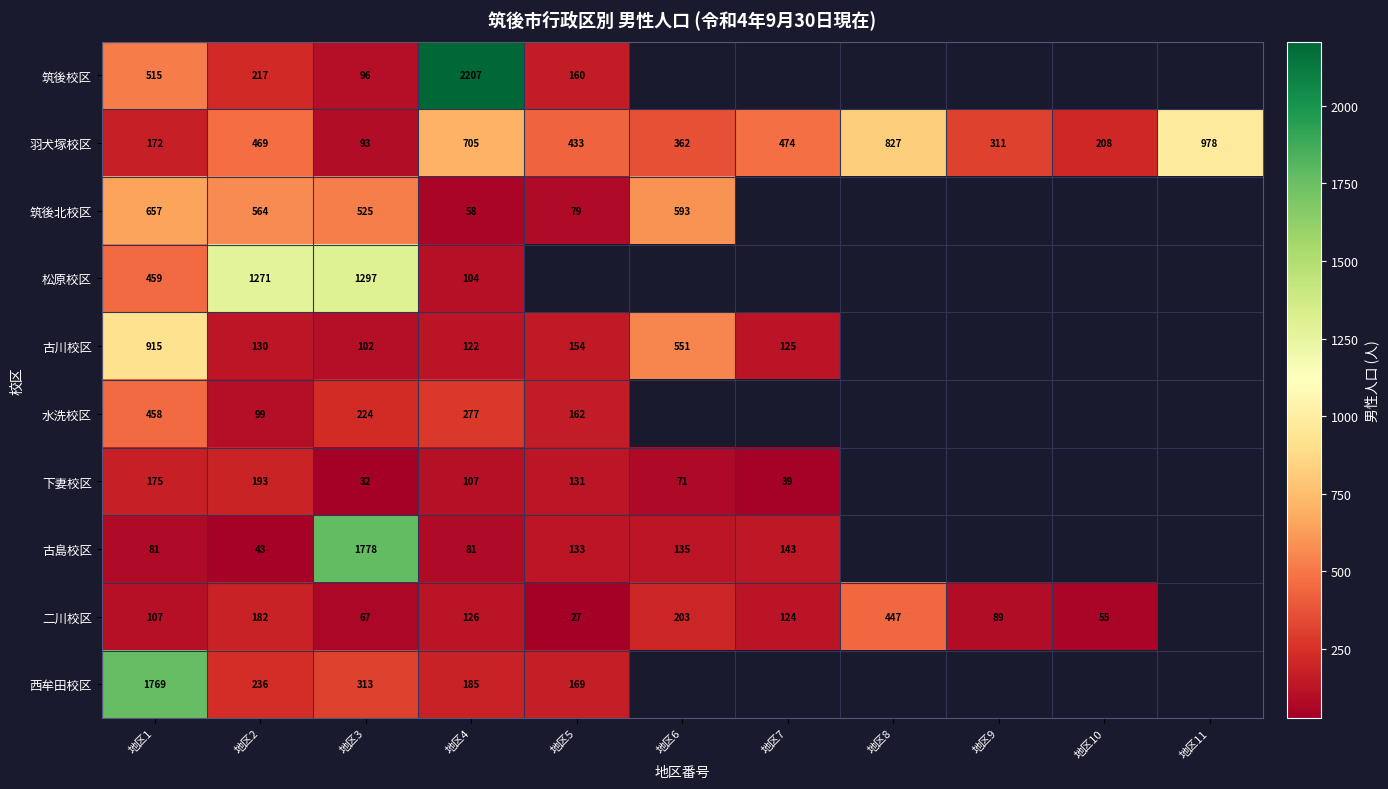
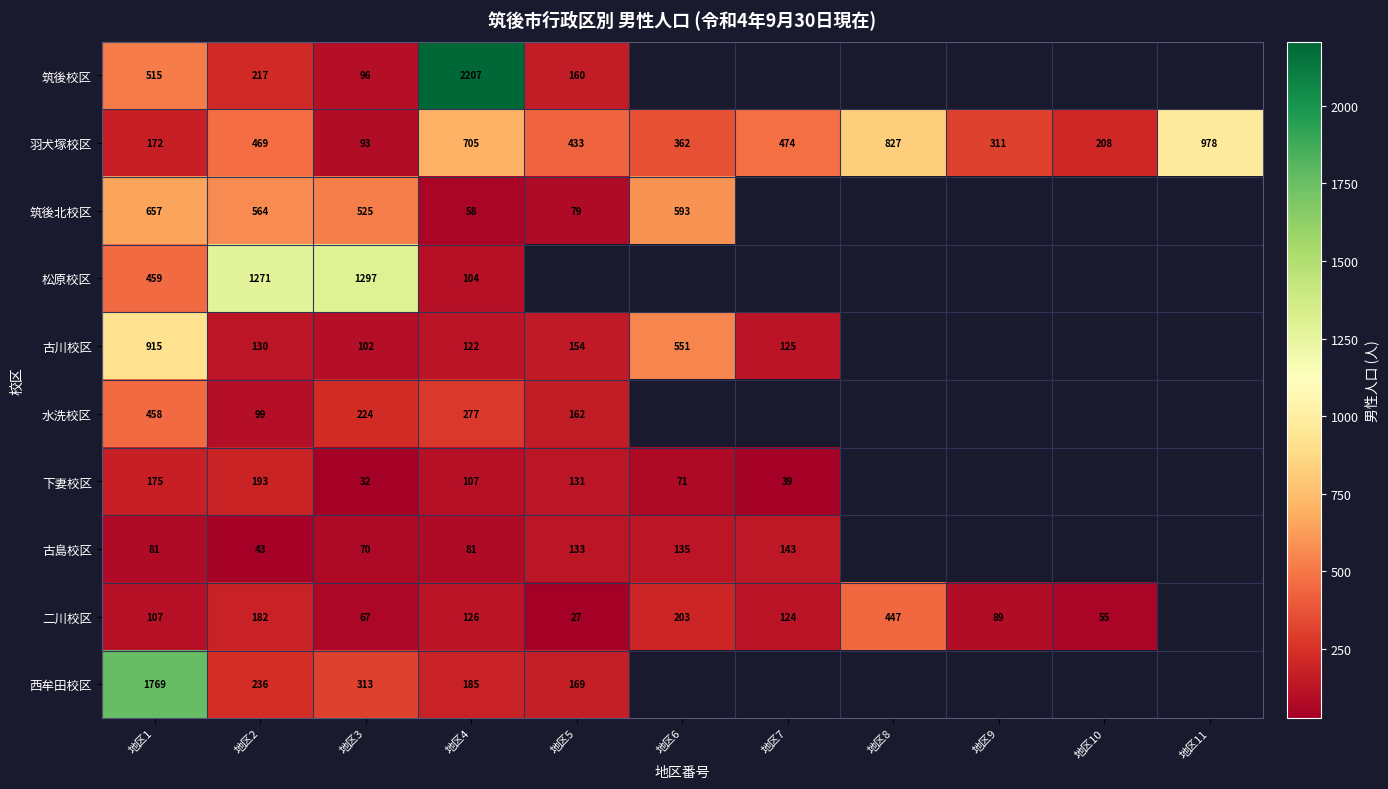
  {
    "筑後校区": {
      "地区1": 515,
      "地区2": 217,
      "地区3": 96,
      "地区4": 2207,
      "地区5": 160
    },
    "羽犬塚校区": {
      "地区1": 172,
      "地区2": 469,
      "地区3": 93,
      "地区4": 705,
      "地区5": 433,
      "地区6": 362,
      "地区7": 474,
      "地区8": 827,
      "地区9": 311,
      "地区10": 208,
      "地区11": 978
    },
    "筑後北校区": {
      "地区1": 657,
      "地区2": 564,
      "地区3": 525,
      "地区4": 58,
      "地区5": 79,
      "地区6": 593
    },
    "松原校区": {
      "地区1": 459,
      "地区2": 1271,
      "地区3": 1297,
      "地区4": 104
    },
    "古川校区": {
      "地区1": 915,
      "地区2": 130,
      "地区3": 102,
      "地区4": 122,
      "地区5": 154,
      "地区6": 551,
      "地区7": 125
    },
    "水洗校区": {
      "地区1": 458,
      "地区2": 99,
      "地区3": 224,
      "地区4": 277,
      "地区5": 162
    },
    "下妻校区": {
      "地区1": 175,
      "地区2": 193,
      "地区3": 32,
      "地区4": 107,
      "地区5": 131,
      "地区6": 71,
      "地区7": 39
    },
    "古島校区": {
      "地区1": 81,
      "地区2": 43,
-     "地区3": 1778,
+     "地区3": 70,
      "地区4": 81,
      "地区5": 133,
      "地区6": 135,
      "地区7": 143
    },
    "二川校区": {
      "地区1": 107,
      "地区2": 182,
      "地区3": 67,
      "地区4": 126,
      "地区5": 27,
      "地区6": 203,
      "地区7": 124,
      "地区8": 447,
      "地区9": 89,
      "地区10": 55
    },
    "西牟田校区": {
      "地区1": 1769,
      "地区2": 236,
      "地区3": 313,
      "地区4": 185,
      "地区5": 169
    }
  }
